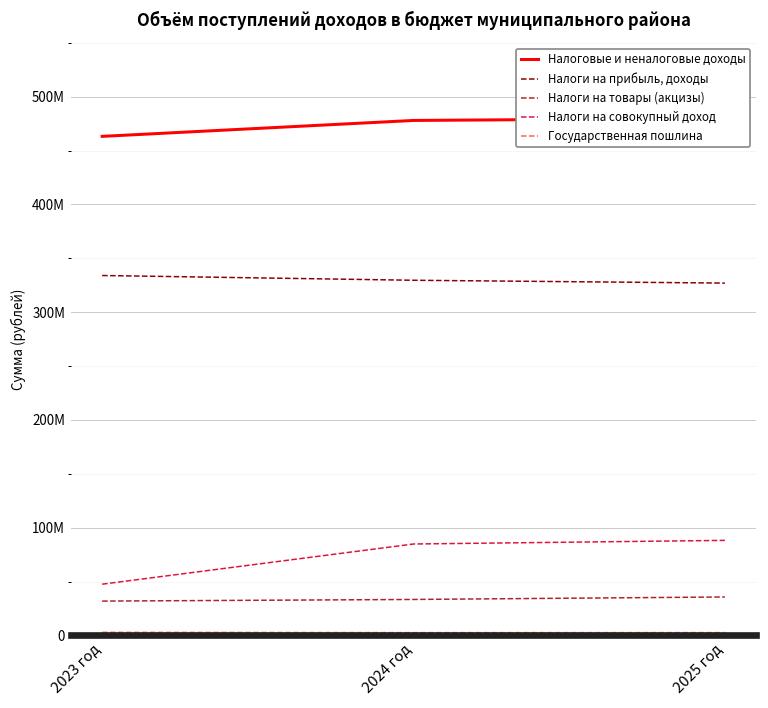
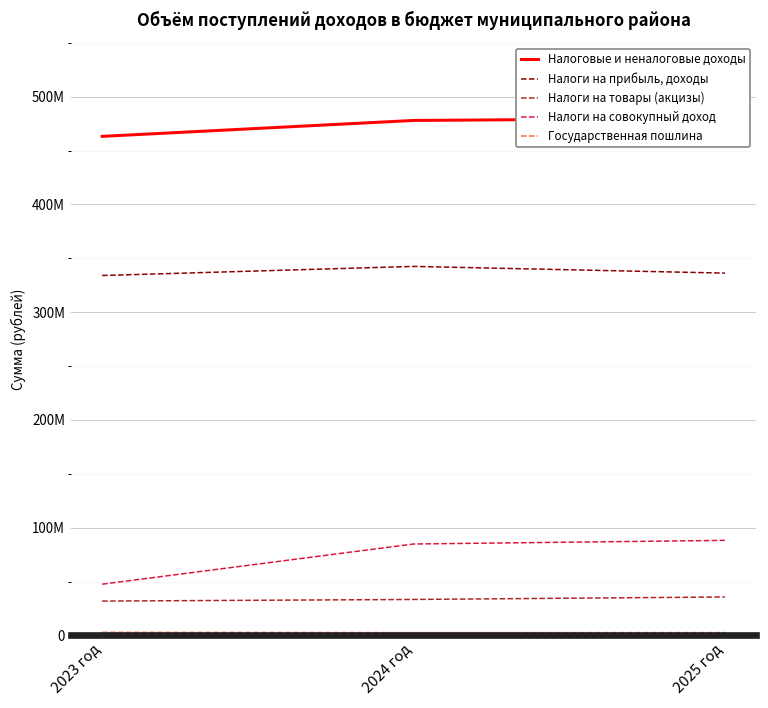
  {
    "Налоговые и неналоговые доходы": {
      "2023 год": 460000000,
      "2024 год": 480000000
    },
    "Налоги на прибыль, доходы": {
      "2023 год": 330000000,
-     "2024 год": 330000000,
-     "2025 год": 330000000
+     "2024 год": 340000000,
+     "2025 год": 340000000
    },
    "Государственная пошлина": {
      "2023 год": 0,
      "2024 год": 0,
      "2025 год": 0
    }
  }
